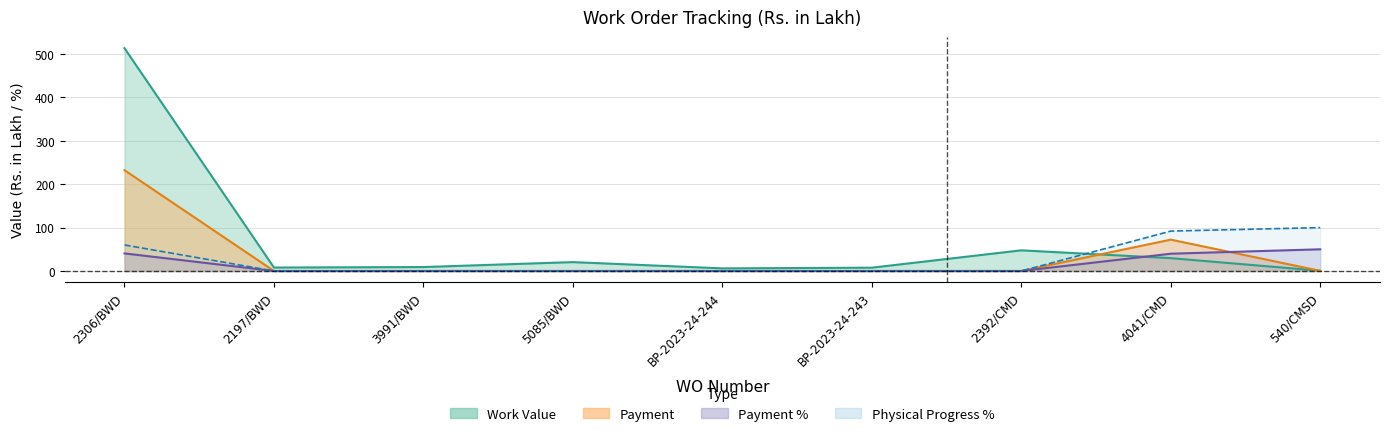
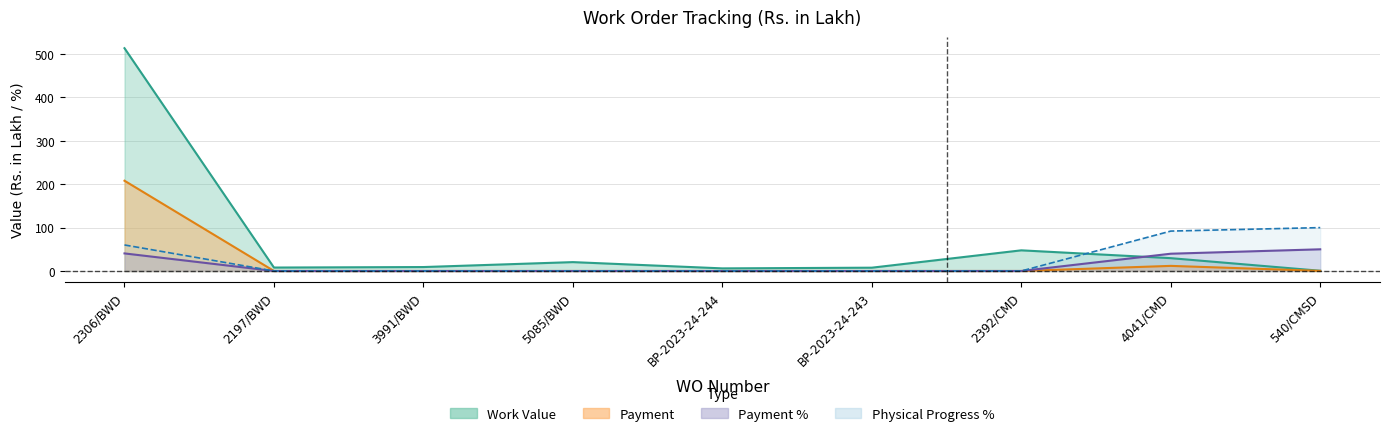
  {
    "Payment": {
-     "2306/BWD": 230,
-     "4041/CMD": 70
+     "2306/BWD": 210,
+     "4041/CMD": 10
    }
  }
